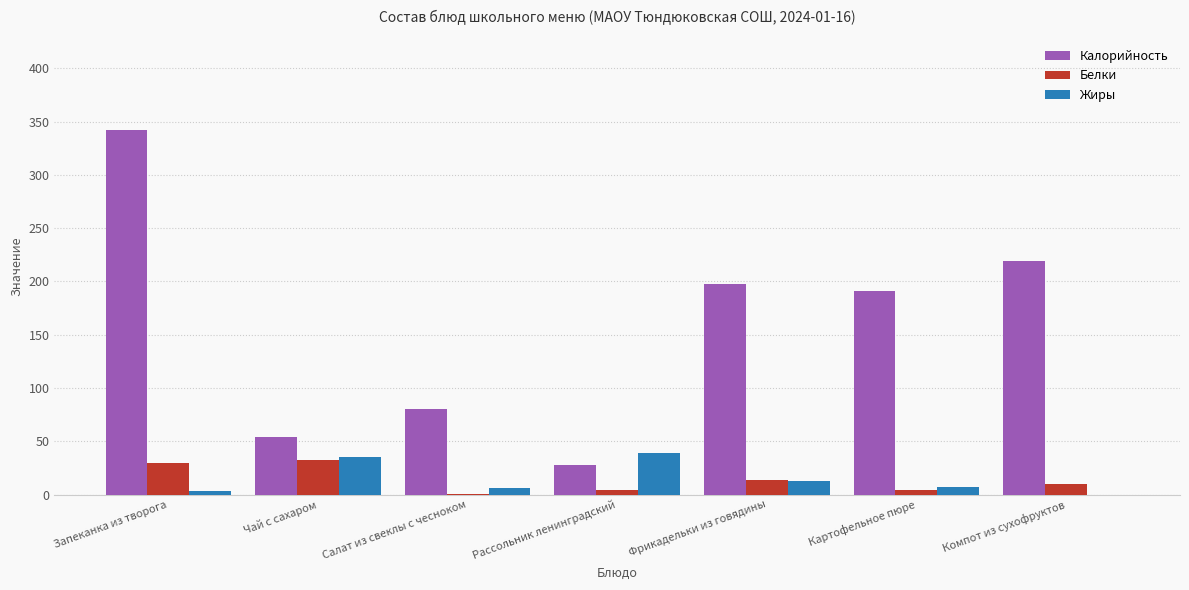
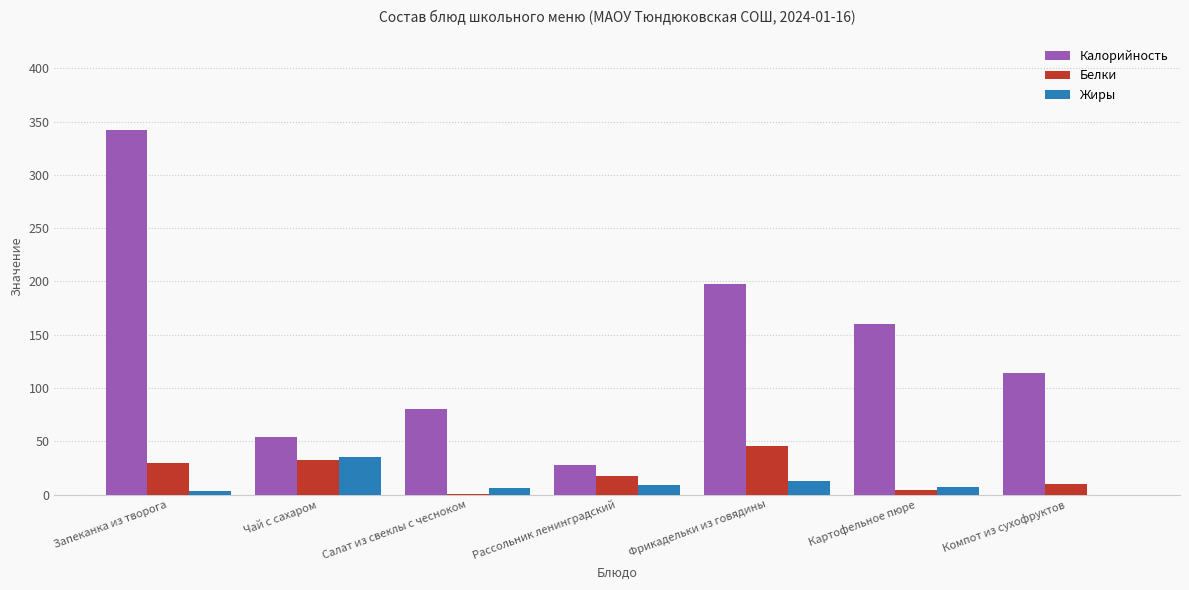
  {
    "Калорийность": {
      "Запеканка из творога": 342,
      "Чай с сахаром": 54,
      "Салат из свеклы с чесноком": 80,
      "Рассольник ленинградский": 27,
      "Фрикадельки из говядины": 198,
-     "Картофельное пюре": 191,
-     "Компот из сухофруктов": 220
+     "Картофельное пюре": 160,
+     "Компот из сухофруктов": 114
    },
    "Белки": {
      "Запеканка из творога": 29,
      "Чай с сахаром": 32,
-     "Рассольник ленинградский": 4,
-     "Фрикадельки из говядины": 14,
+     "Рассольник ленинградский": 17,
+     "Фрикадельки из говядины": 46,
      "Картофельное пюре": 4,
      "Компот из сухофруктов": 10
    },
    "Жиры": {
      "Запеканка из творога": 4,
      "Чай с сахаром": 35,
      "Салат из свеклы с чесноком": 6,
-     "Рассольник ленинградский": 39,
+     "Рассольник ленинградский": 9,
      "Фрикадельки из говядины": 13,
      "Картофельное пюре": 7,
      "Компот из сухофруктов": 0
    }
  }
